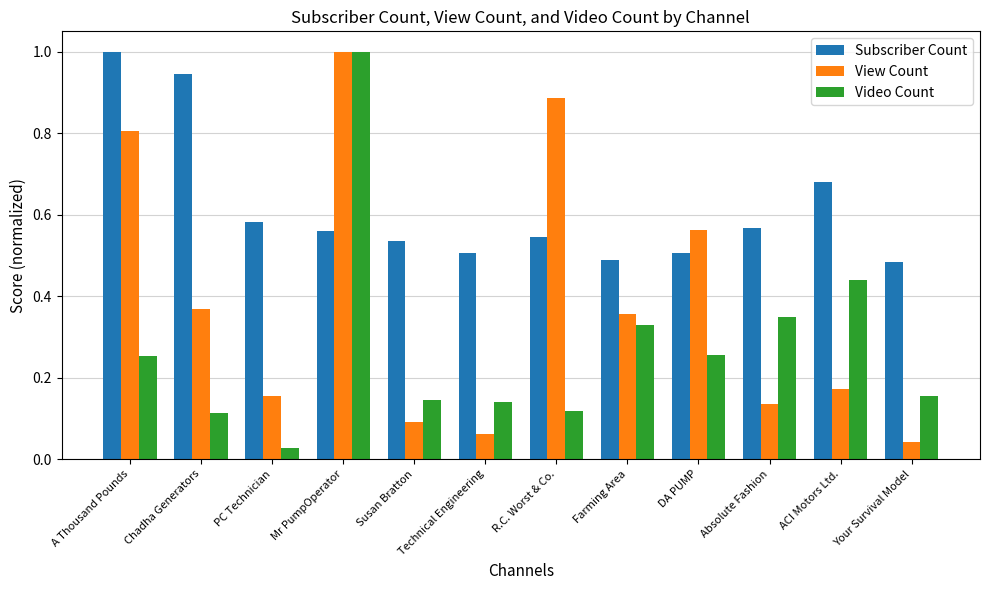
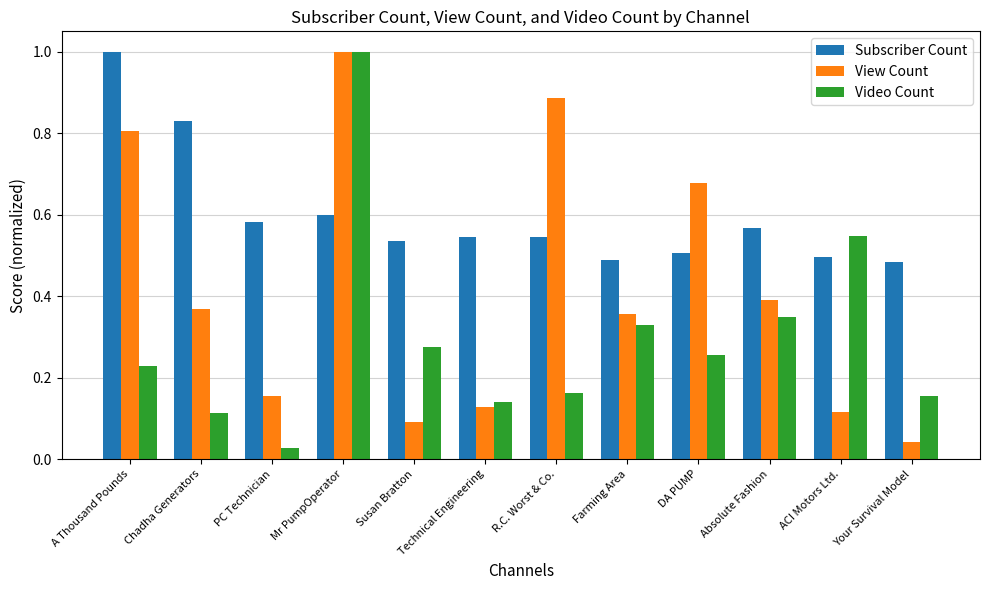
  {
    "Subscriber Count": {
      "A Thousand Pounds": 1.00,
-     "Chadha Generators": 0.95,
+     "Chadha Generators": 0.83,
      "PC Technician": 0.58,
-     "Mr PumpOperator": 0.56,
+     "Mr PumpOperator": 0.60,
      "Susan Bratton": 0.54,
-     "Technical Engineering": 0.50,
+     "Technical Engineering": 0.55,
      "R.C. Worst & Co.": 0.55,
      "Farming Area": 0.49,
      "DA PUMP": 0.51,
      "Absolute Fashion": 0.57,
-     "ACI Motors Ltd.": 0.68,
+     "ACI Motors Ltd.": 0.50,
      "Your Survival Model": 0.48
    },
    "View Count": {
      "A Thousand Pounds": 0.81,
      "Chadha Generators": 0.37,
      "PC Technician": 0.15,
      "Mr PumpOperator": 1.00,
      "Susan Bratton": 0.09,
-     "Technical Engineering": 0.06,
+     "Technical Engineering": 0.13,
      "R.C. Worst & Co.": 0.89,
      "Farming Area": 0.36,
-     "DA PUMP": 0.56,
-     "Absolute Fashion": 0.14,
-     "ACI Motors Ltd.": 0.17,
+     "DA PUMP": 0.68,
+     "Absolute Fashion": 0.39,
+     "ACI Motors Ltd.": 0.12,
      "Your Survival Model": 0.04
    },
    "Video Count": {
-     "A Thousand Pounds": 0.25,
+     "A Thousand Pounds": 0.23,
      "Chadha Generators": 0.11,
      "PC Technician": 0.03,
      "Mr PumpOperator": 1.00,
-     "Susan Bratton": 0.14,
+     "Susan Bratton": 0.28,
      "Technical Engineering": 0.14,
-     "R.C. Worst & Co.": 0.12,
+     "R.C. Worst & Co.": 0.16,
      "Farming Area": 0.33,
      "DA PUMP": 0.26,
      "Absolute Fashion": 0.35,
-     "ACI Motors Ltd.": 0.44,
+     "ACI Motors Ltd.": 0.55,
      "Your Survival Model": 0.15
    }
  }
